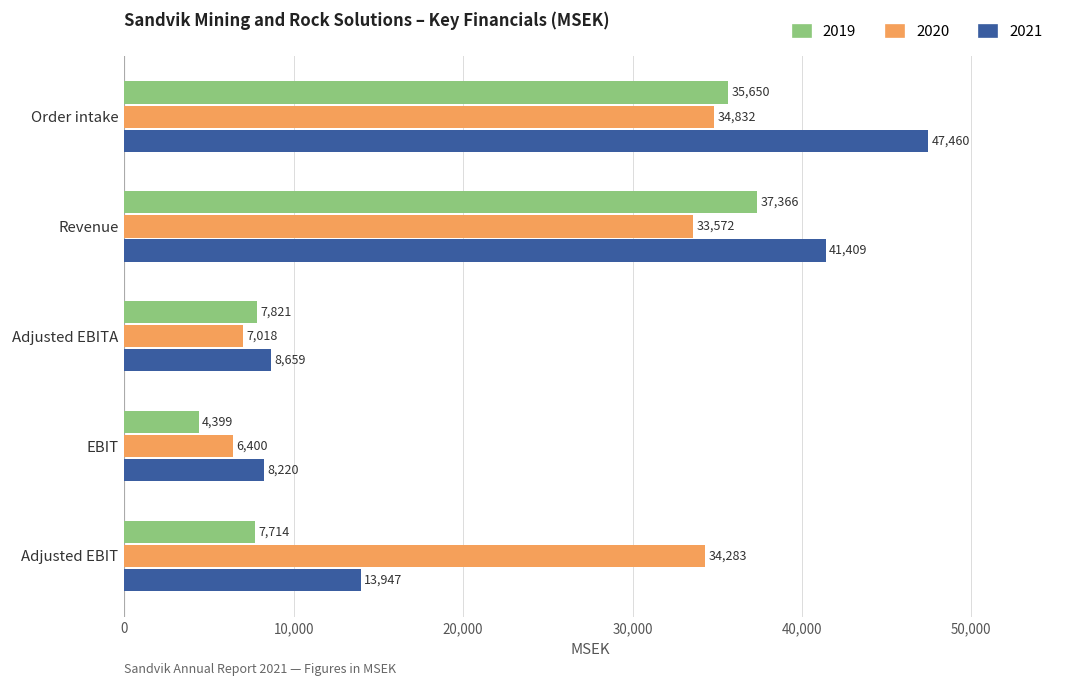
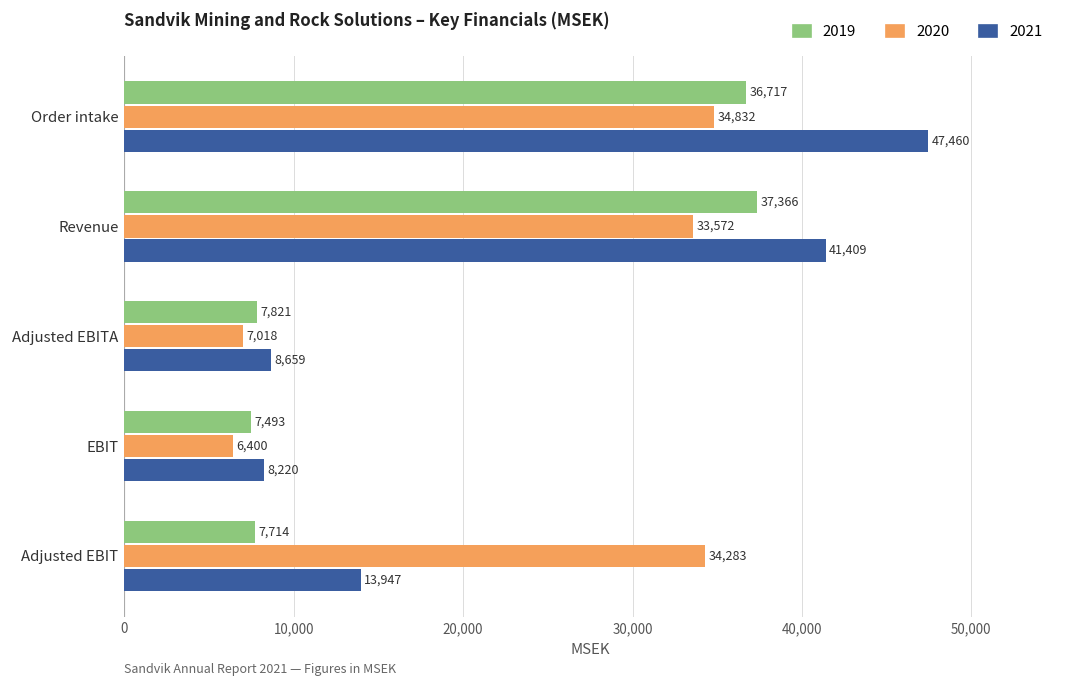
  {
    "2019": {
-     "Order intake": "35,650",
+     "Order intake": "36,717",
      "Revenue": "37,366",
      "Adjusted EBITA": "7,821",
-     "EBIT": "4,399",
+     "EBIT": "7,493",
      "Adjusted EBIT": "7,714"
    },
    "2020": {
      "Order intake": "34,832",
      "Revenue": "33,572",
      "Adjusted EBITA": "7,018",
      "EBIT": "6,400",
      "Adjusted EBIT": "34,283"
    },
    "2021": {
      "Order intake": "47,460",
      "Revenue": "41,409",
      "Adjusted EBITA": "8,659",
      "EBIT": "8,220",
      "Adjusted EBIT": "13,947"
    }
  }
